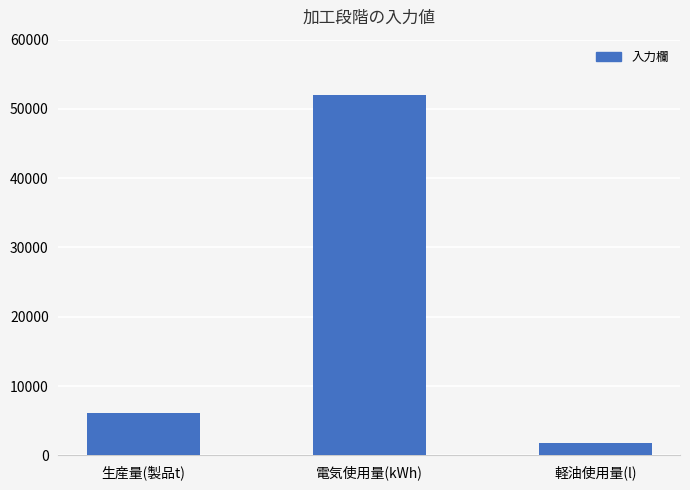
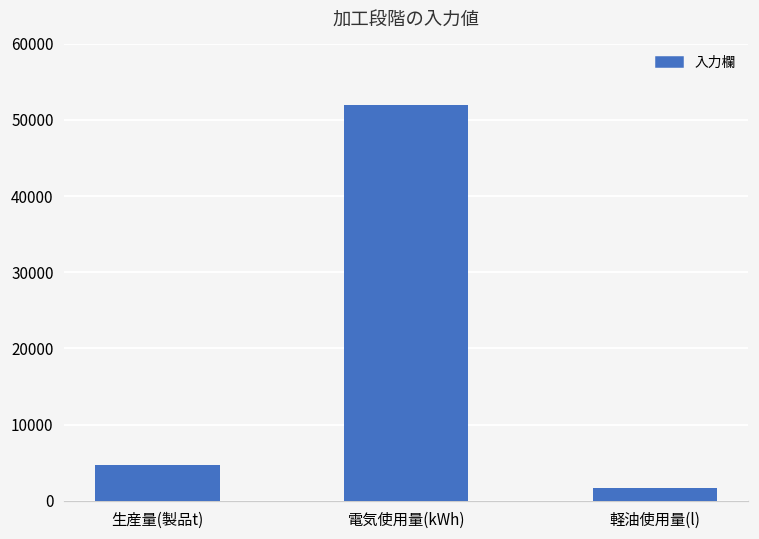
  {
-   "生産量(製品t)": 6000,
+   "生産量(製品t)": 5000,
    "電気使用量(kWh)": 52000,
    "軽油使用量(l)": 2000
  }
